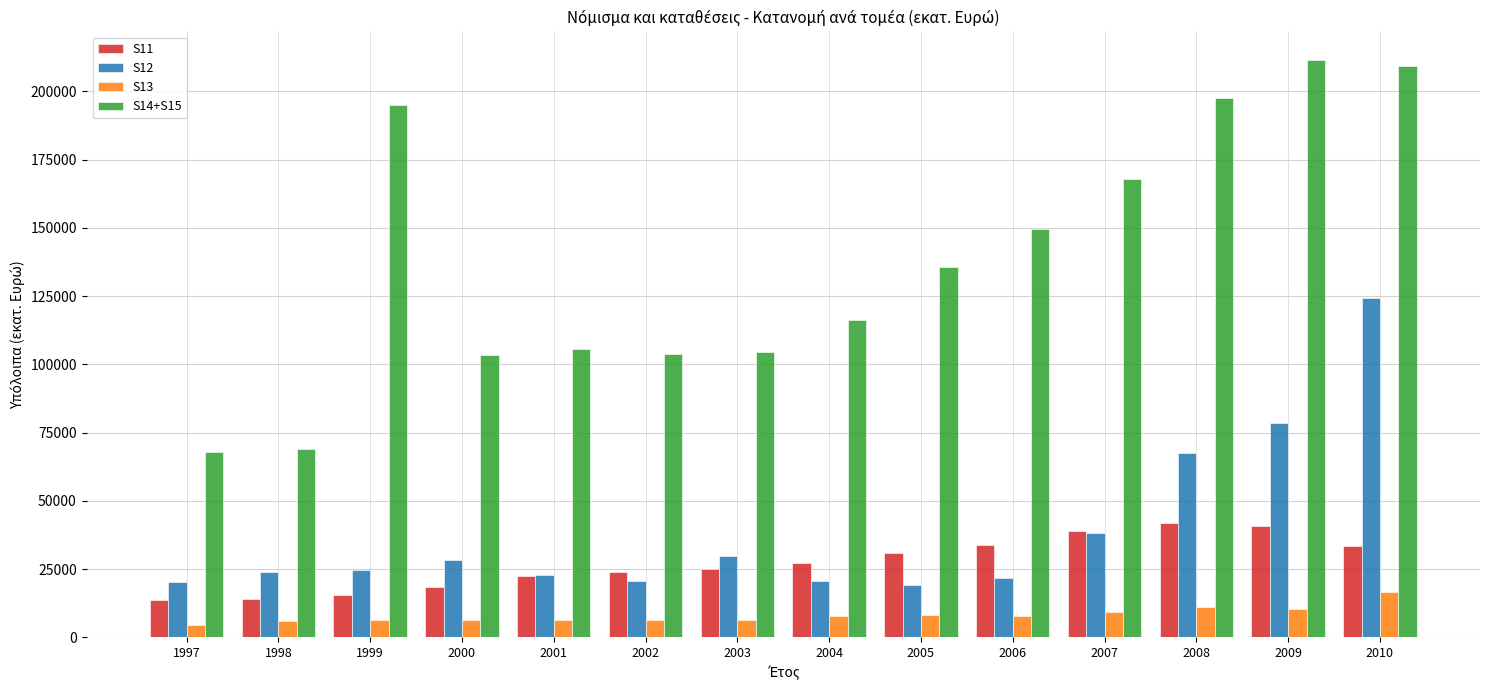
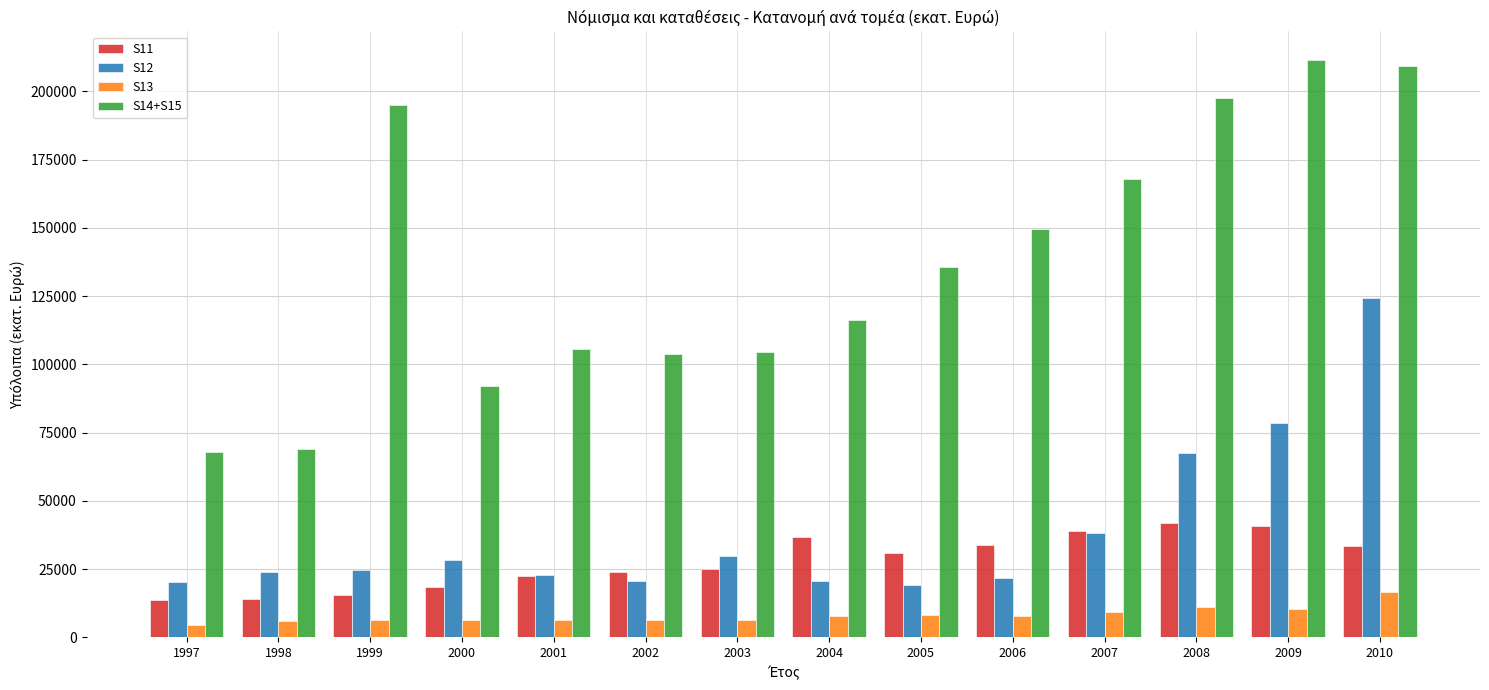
  {
    "S11": {
      "1997": 14000,
      "1998": 14000,
      "1999": 15000,
      "2000": 18000,
      "2001": 22000,
      "2002": 24000,
      "2003": 25000,
-     "2004": 27000,
+     "2004": 37000,
      "2005": 31000,
      "2006": 34000,
      "2007": 39000,
      "2008": 42000,
      "2009": 41000,
      "2010": 33000
    },
    "S12": {
      "1997": 20000,
      "1998": 24000,
      "1999": 25000,
      "2000": 28000,
      "2001": 23000,
      "2002": 21000,
      "2003": 30000,
      "2004": 21000,
      "2005": 19000,
      "2006": 22000,
      "2007": 38000,
      "2008": 68000,
      "2009": 79000,
      "2010": 124000
    },
    "S13": {
      "1997": 5000,
      "1998": 6000,
      "1999": 6000,
      "2000": 6000,
      "2001": 6000,
      "2002": 6000,
      "2003": 6000,
      "2004": 8000,
      "2005": 8000,
      "2006": 8000,
      "2007": 9000,
      "2008": 11000,
      "2009": 10000,
      "2010": 16000
    },
    "S14+S15": {
      "1997": 68000,
      "1998": 69000,
      "1999": 195000,
-     "2000": 103000,
+     "2000": 92000,
      "2001": 106000,
      "2002": 104000,
      "2003": 104000,
      "2004": 116000,
      "2005": 136000,
      "2006": 149000,
      "2007": 168000,
      "2008": 198000,
      "2009": 211000,
      "2010": 209000
    }
  }
